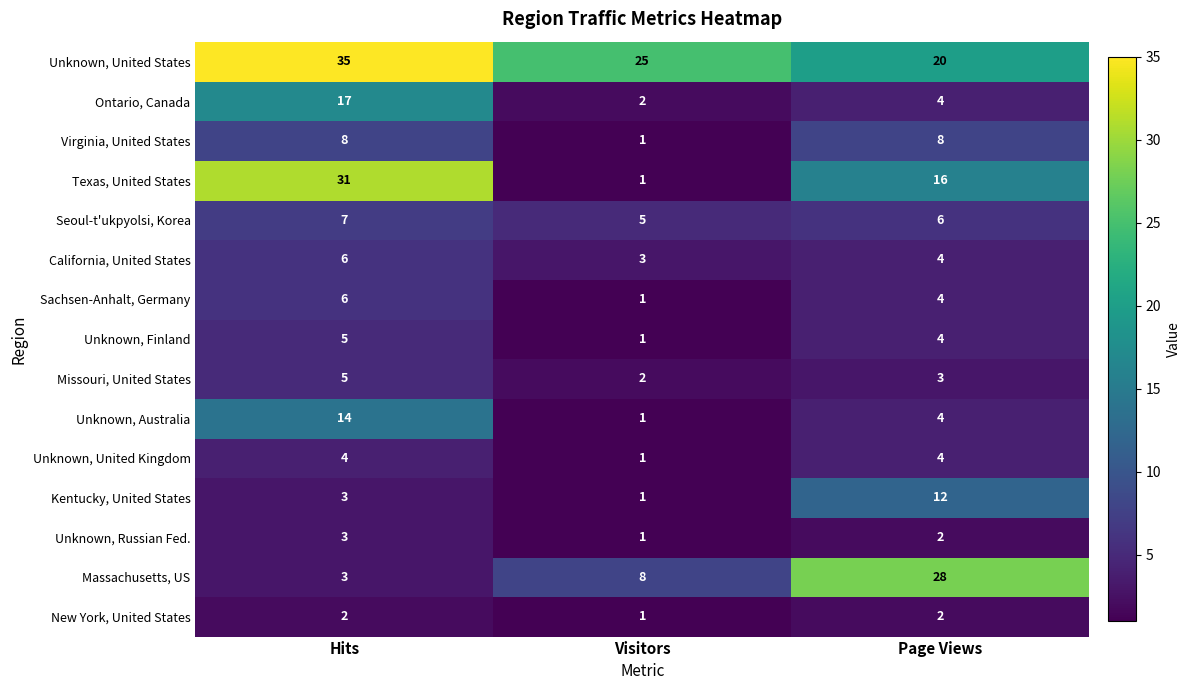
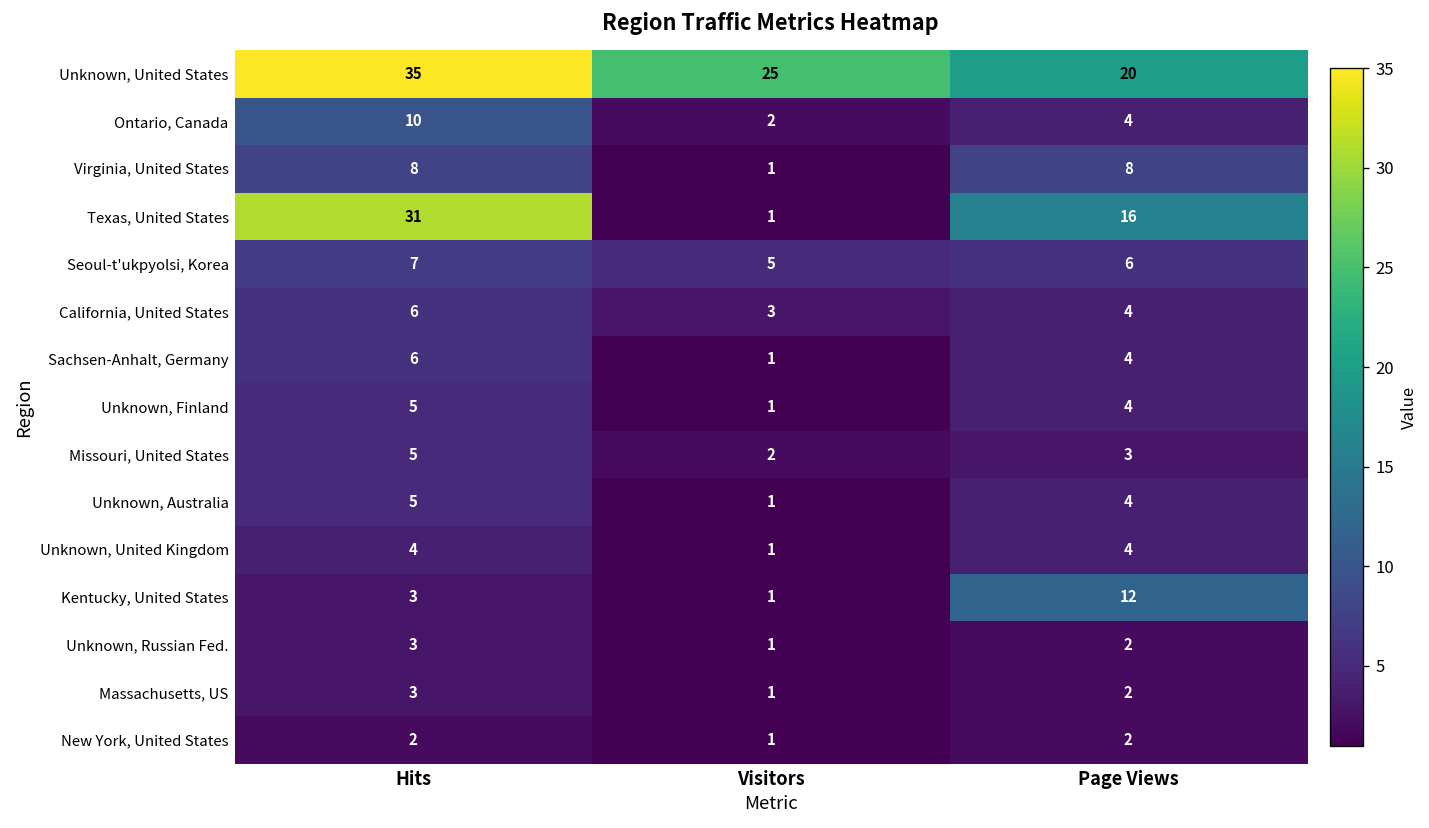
  {
    "Unknown, United States": {
      "Hits": 35,
      "Visitors": 25,
      "Page Views": 20
    },
    "Ontario, Canada": {
-     "Hits": 17,
+     "Hits": 10,
      "Visitors": 2,
      "Page Views": 4
    },
    "Virginia, United States": {
      "Hits": 8,
      "Visitors": 1,
      "Page Views": 8
    },
    "Texas, United States": {
      "Hits": 31,
      "Visitors": 1,
      "Page Views": 16
    },
    "Seoul-t'ukpyolsi, Korea": {
      "Hits": 7,
      "Visitors": 5,
      "Page Views": 6
    },
    "California, United States": {
      "Hits": 6,
      "Visitors": 3,
      "Page Views": 4
    },
    "Sachsen-Anhalt, Germany": {
      "Hits": 6,
      "Visitors": 1,
      "Page Views": 4
    },
    "Unknown, Finland": {
      "Hits": 5,
      "Visitors": 1,
      "Page Views": 4
    },
    "Missouri, United States": {
      "Hits": 5,
      "Visitors": 2,
      "Page Views": 3
    },
    "Unknown, Australia": {
-     "Hits": 14,
+     "Hits": 5,
      "Visitors": 1,
      "Page Views": 4
    },
    "Unknown, United Kingdom": {
      "Hits": 4,
      "Visitors": 1,
      "Page Views": 4
    },
    "Kentucky, United States": {
      "Hits": 3,
      "Visitors": 1,
      "Page Views": 12
    },
    "Unknown, Russian Fed.": {
      "Hits": 3,
      "Visitors": 1,
      "Page Views": 2
    },
    "Massachusetts, US": {
      "Hits": 3,
-     "Visitors": 8,
-     "Page Views": 28
+     "Visitors": 1,
+     "Page Views": 2
    },
    "New York, United States": {
      "Hits": 2,
      "Visitors": 1,
      "Page Views": 2
    }
  }
